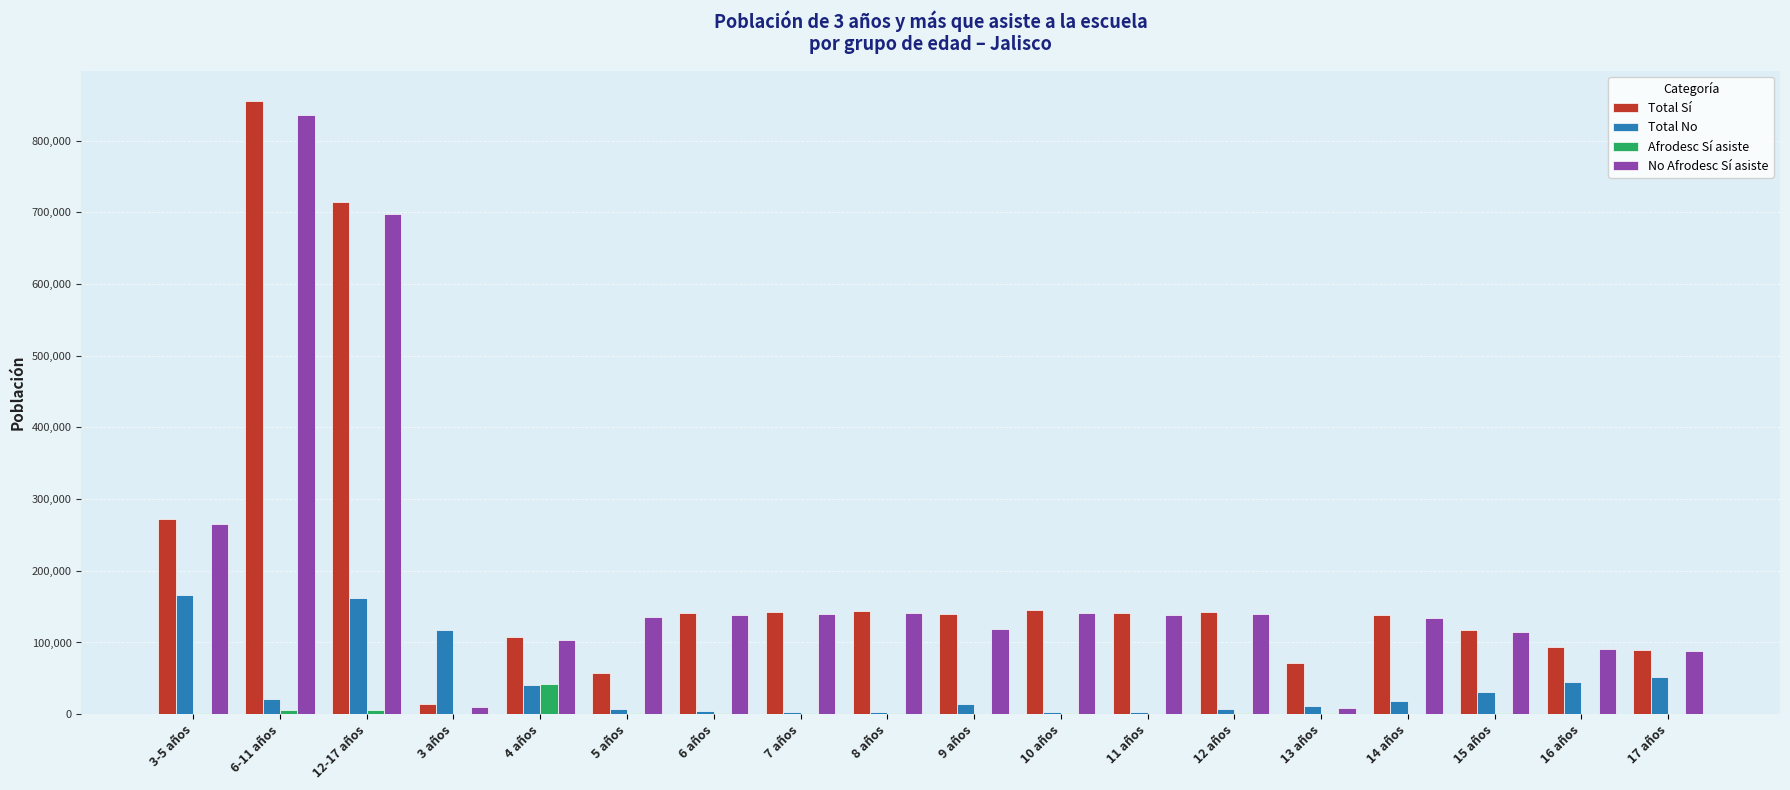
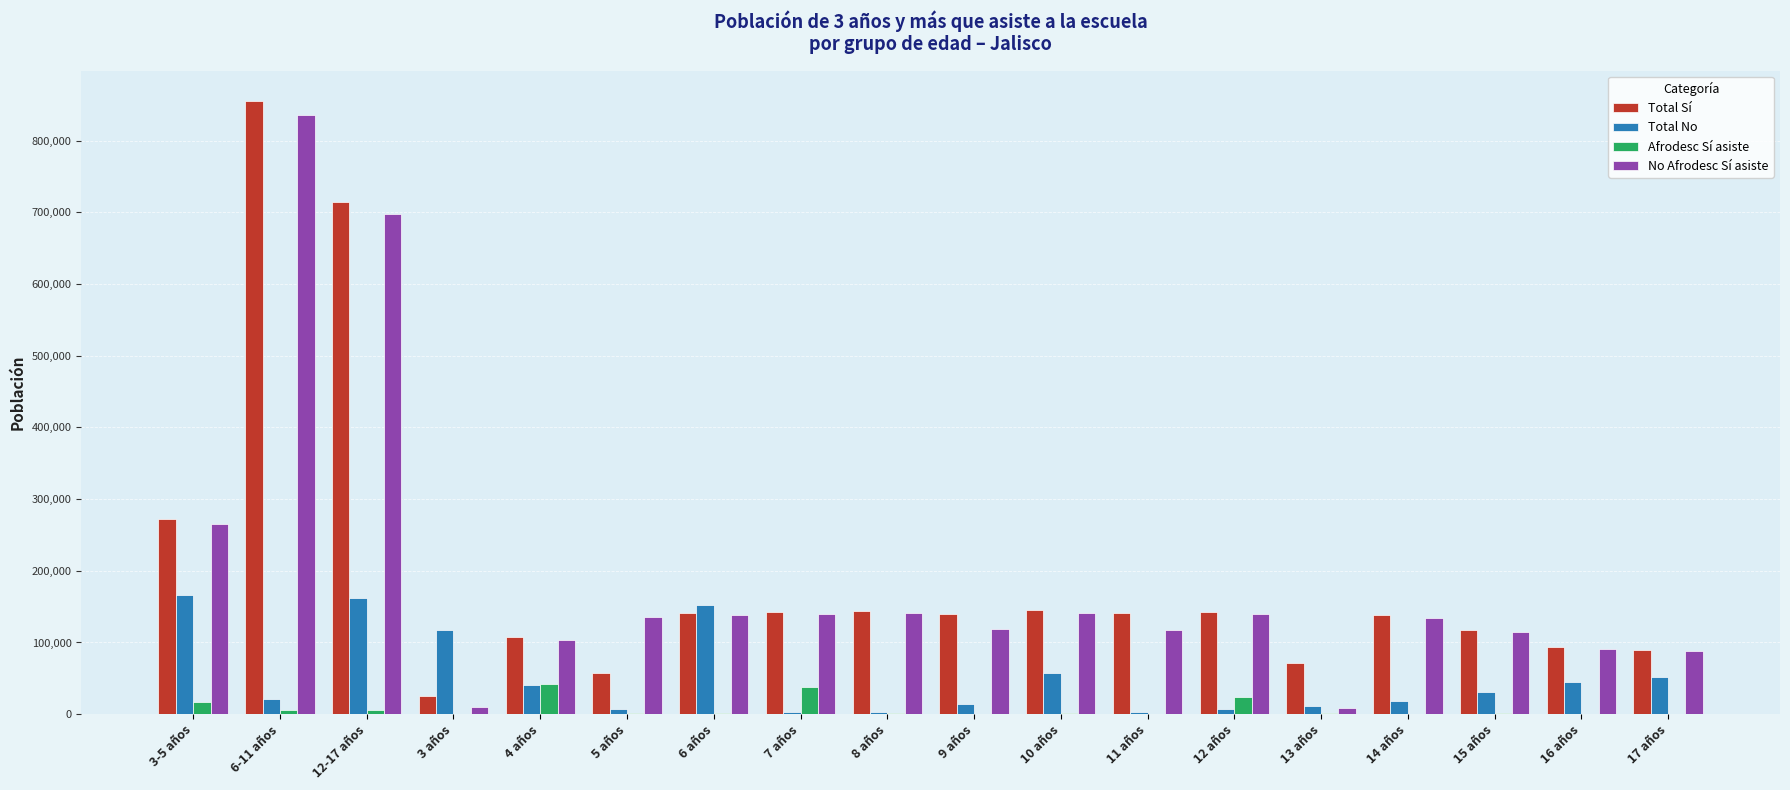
  {
    "Total Sí": {
      "3-5 años": "270,000",
      "6-11 años": "860,000",
      "12-17 años": "710,000",
-     "3 años": "10,000",
+     "3 años": "30,000",
      "4 años": "110,000",
      "5 años": "60,000",
      "6 años": "140,000",
      "7 años": "140,000",
      "8 años": "140,000",
      "9 años": "140,000",
      "10 años": "150,000",
      "11 años": "140,000",
      "12 años": "140,000",
      "13 años": "70,000",
      "14 años": "140,000",
      "15 años": "120,000",
      "16 años": "90,000",
      "17 años": "90,000"
    },
    "Total No": {
      "3-5 años": "170,000",
      "6-11 años": "20,000",
      "12-17 años": "160,000",
      "3 años": "120,000",
      "4 años": "40,000",
      "5 años": "10,000",
-     "6 años": "0",
+     "6 años": "150,000",
      "9 años": "10,000",
-     "10 años": "0",
+     "10 años": "60,000",
      "11 años": "0",
      "12 años": "10,000",
      "13 años": "10,000",
      "14 años": "20,000",
      "15 años": "30,000",
      "16 años": "40,000",
      "17 años": "50,000"
    },
    "Afrodesc Sí asiste": {
-     "3-5 años": "0",
+     "3-5 años": "20,000",
      "6-11 años": "10,000",
      "12-17 años": "10,000",
      "4 años": "40,000",
-     "7 años": "0",
-     "12 años": "0"
+     "7 años": "40,000",
+     "12 años": "20,000"
    },
    "No Afrodesc Sí asiste": {
      "3-5 años": "260,000",
      "6-11 años": "840,000",
      "12-17 años": "700,000",
      "3 años": "10,000",
      "4 años": "100,000",
      "5 años": "140,000",
      "6 años": "140,000",
      "7 años": "140,000",
      "8 años": "140,000",
      "9 años": "120,000",
      "10 años": "140,000",
-     "11 años": "140,000",
+     "11 años": "120,000",
      "12 años": "140,000",
      "13 años": "10,000",
      "14 años": "130,000",
      "15 años": "110,000",
      "16 años": "90,000",
      "17 años": "90,000"
    }
  }
